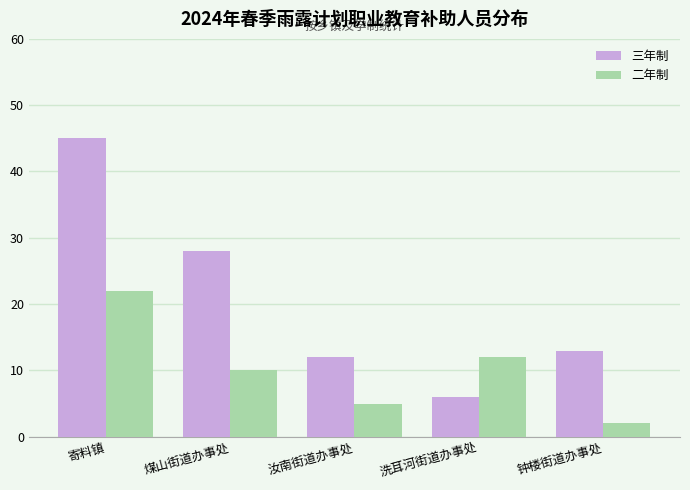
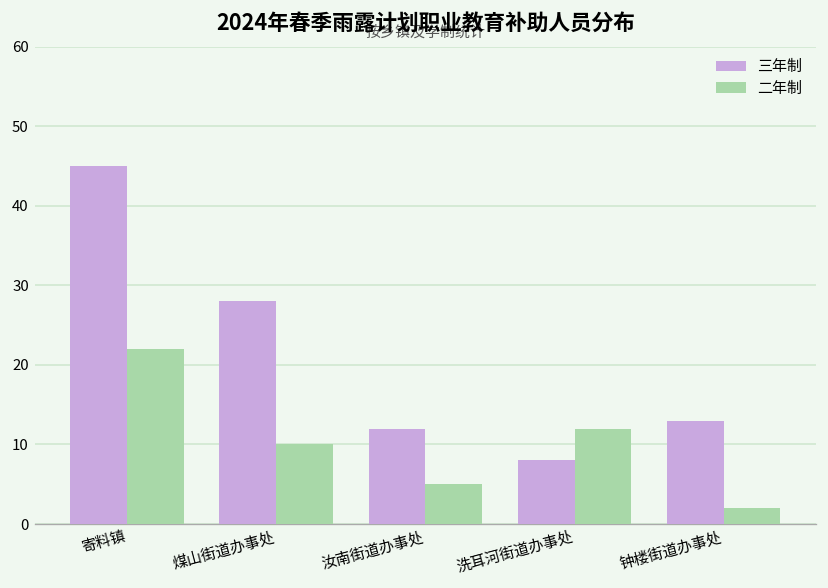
  {
    "三年制": {
      "寄料镇": 45,
      "煤山街道办事处": 28,
      "汝南街道办事处": 12,
-     "洗耳河街道办事处": 6,
+     "洗耳河街道办事处": 8,
      "钟楼街道办事处": 13
    },
    "二年制": {
      "寄料镇": 22,
      "煤山街道办事处": 10,
      "汝南街道办事处": 5,
      "洗耳河街道办事处": 12,
      "钟楼街道办事处": 2
    }
  }
